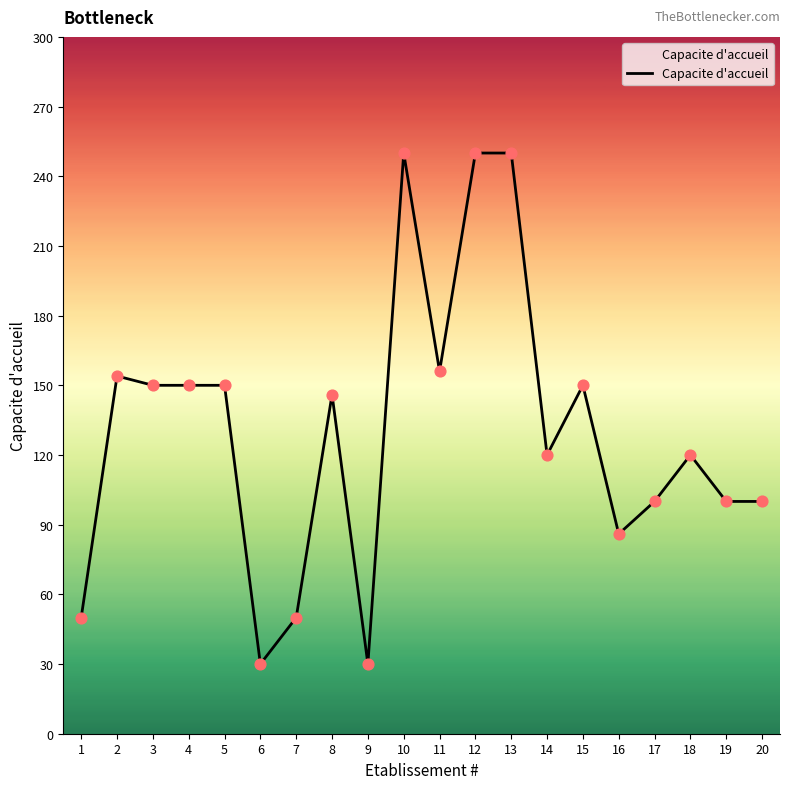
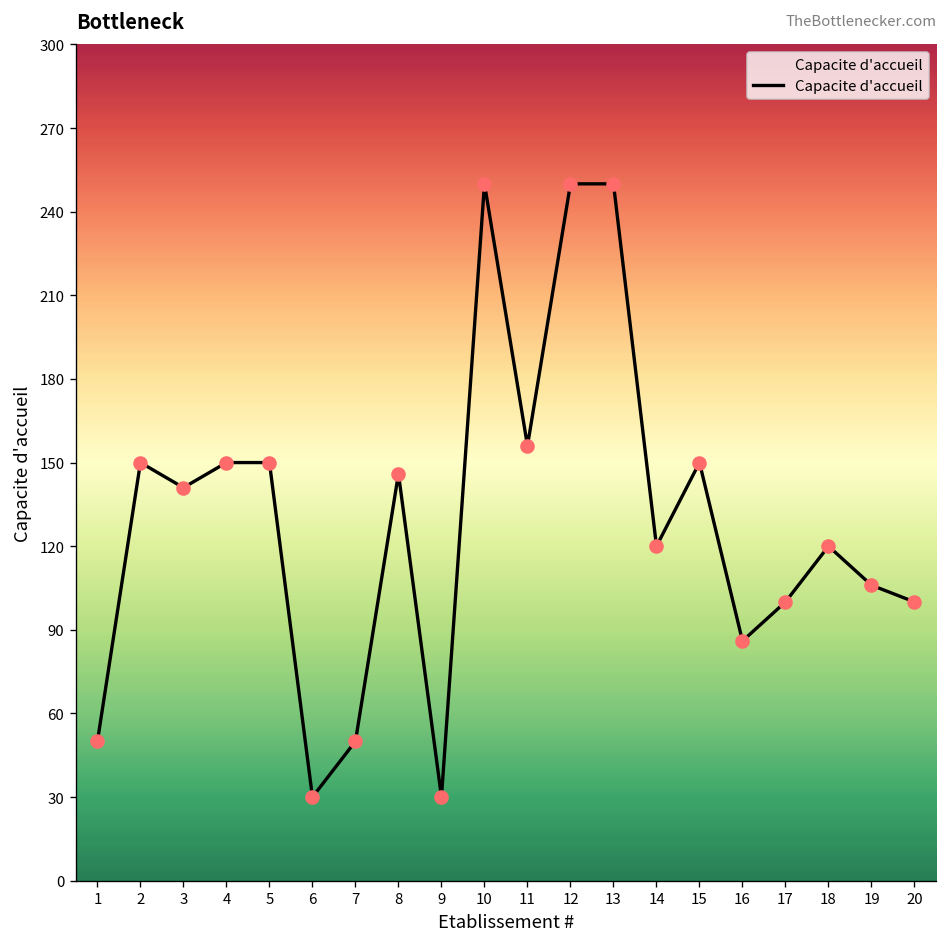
  {
    "1": 50,
-   "2": 154,
-   "3": 150,
+   "2": 150,
+   "3": 141,
    "4": 150,
    "5": 150,
    "6": 30,
    "7": 50,
    "8": 146,
    "9": 30,
    "10": 250,
    "11": 156,
    "12": 250,
    "13": 250,
    "14": 120,
    "15": 150,
    "16": 86,
    "17": 100,
    "18": 120,
-   "19": 100,
+   "19": 106,
    "20": 100
  }
